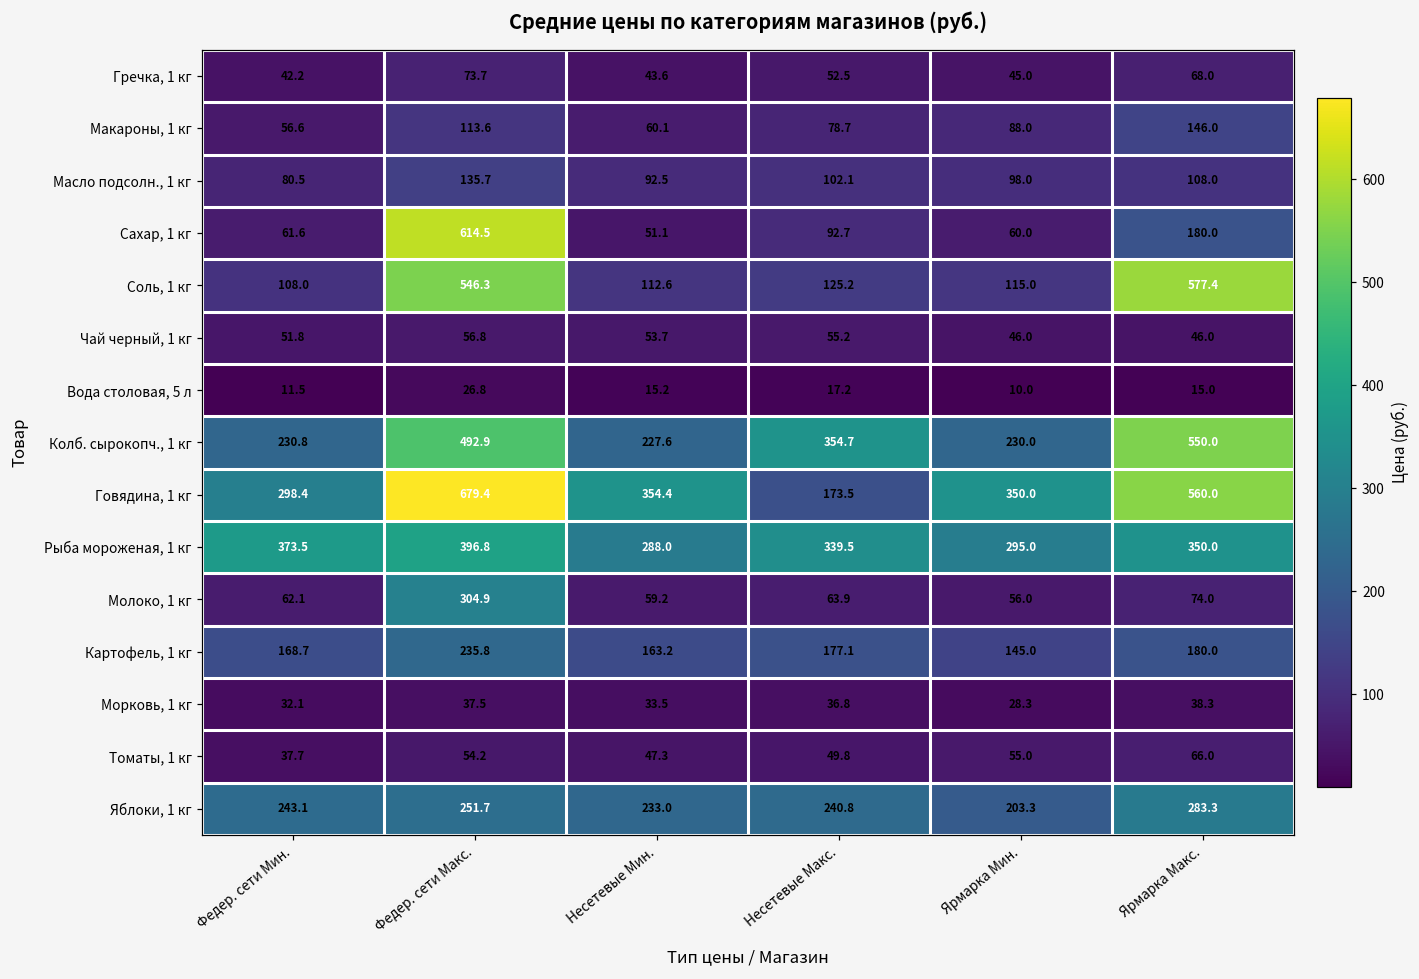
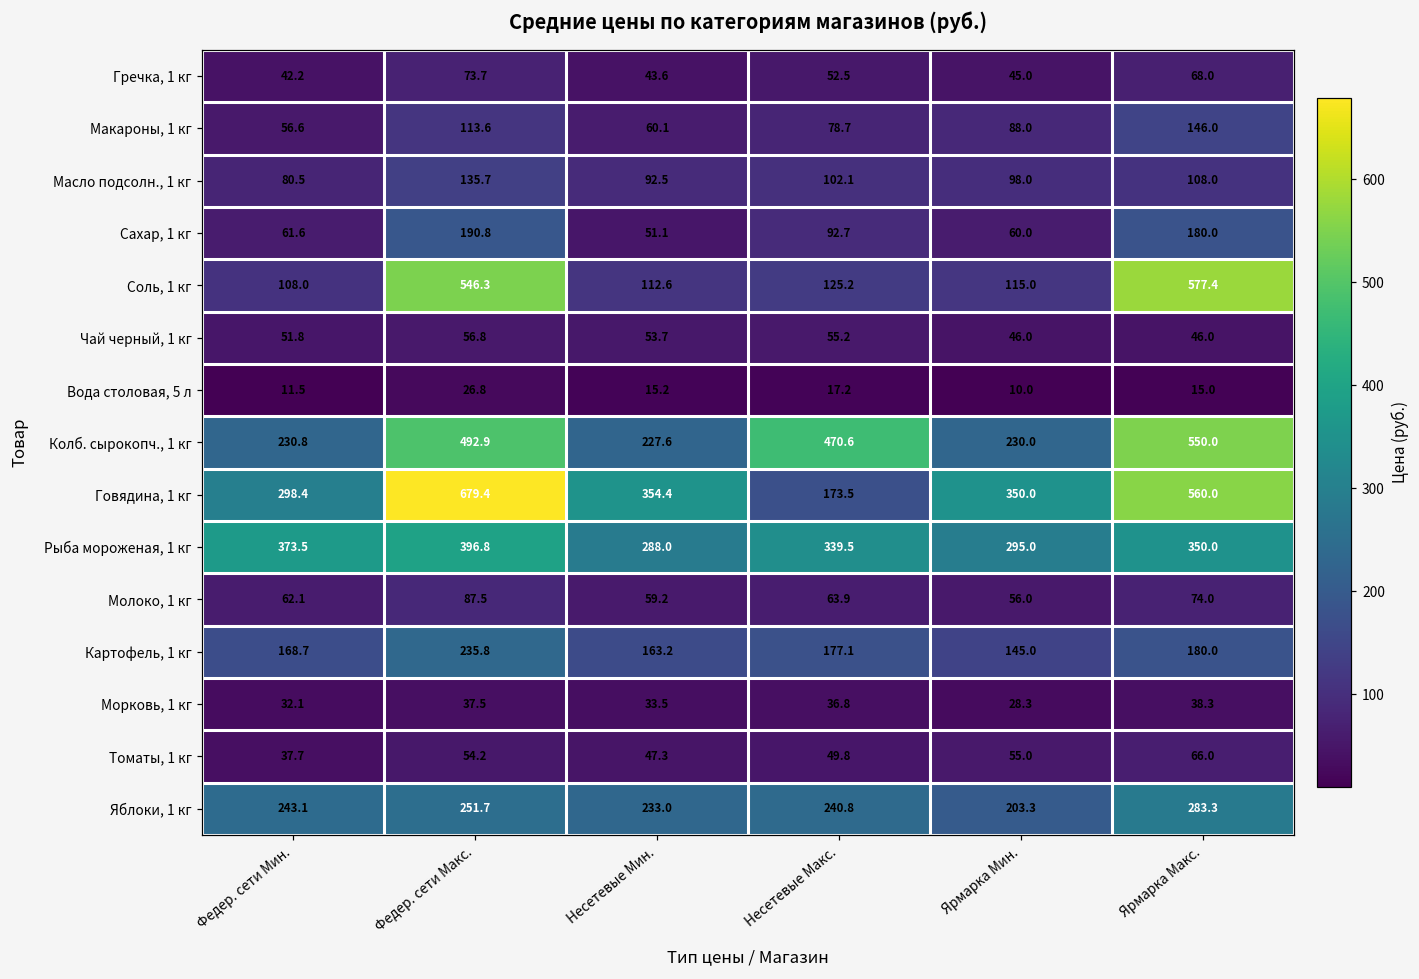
  {
    "Гречка, 1 кг": {
      "Федер. сети Мин.": 42.2,
      "Федер. сети Макс.": 73.7,
      "Несетевые Мин.": 43.6,
      "Несетевые Макс.": 52.5,
      "Ярмарка Мин.": 45.0,
      "Ярмарка Макс.": 68.0
    },
    "Макароны, 1 кг": {
      "Федер. сети Мин.": 56.6,
      "Федер. сети Макс.": 113.6,
      "Несетевые Мин.": 60.1,
      "Несетевые Макс.": 78.7,
      "Ярмарка Мин.": 88.0,
      "Ярмарка Макс.": 146.0
    },
    "Масло подсолн., 1 кг": {
      "Федер. сети Мин.": 80.5,
      "Федер. сети Макс.": 135.7,
      "Несетевые Мин.": 92.5,
      "Несетевые Макс.": 102.1,
      "Ярмарка Мин.": 98.0,
      "Ярмарка Макс.": 108.0
    },
    "Сахар, 1 кг": {
      "Федер. сети Мин.": 61.6,
-     "Федер. сети Макс.": 614.5,
+     "Федер. сети Макс.": 190.8,
      "Несетевые Мин.": 51.1,
      "Несетевые Макс.": 92.7,
      "Ярмарка Мин.": 60.0,
      "Ярмарка Макс.": 180.0
    },
    "Соль, 1 кг": {
      "Федер. сети Мин.": 108.0,
      "Федер. сети Макс.": 546.3,
      "Несетевые Мин.": 112.6,
      "Несетевые Макс.": 125.2,
      "Ярмарка Мин.": 115.0,
      "Ярмарка Макс.": 577.4
    },
    "Чай черный, 1 кг": {
      "Федер. сети Мин.": 51.8,
      "Федер. сети Макс.": 56.8,
      "Несетевые Мин.": 53.7,
      "Несетевые Макс.": 55.2,
      "Ярмарка Мин.": 46.0,
      "Ярмарка Макс.": 46.0
    },
    "Вода столовая, 5 л": {
      "Федер. сети Мин.": 11.5,
      "Федер. сети Макс.": 26.8,
      "Несетевые Мин.": 15.2,
      "Несетевые Макс.": 17.2,
      "Ярмарка Мин.": 10.0,
      "Ярмарка Макс.": 15.0
    },
    "Колб. сырокопч., 1 кг": {
      "Федер. сети Мин.": 230.8,
      "Федер. сети Макс.": 492.9,
      "Несетевые Мин.": 227.6,
-     "Несетевые Макс.": 354.7,
+     "Несетевые Макс.": 470.6,
      "Ярмарка Мин.": 230.0,
      "Ярмарка Макс.": 550.0
    },
    "Говядина, 1 кг": {
      "Федер. сети Мин.": 298.4,
      "Федер. сети Макс.": 679.4,
      "Несетевые Мин.": 354.4,
      "Несетевые Макс.": 173.5,
      "Ярмарка Мин.": 350.0,
      "Ярмарка Макс.": 560.0
    },
    "Рыба мороженая, 1 кг": {
      "Федер. сети Мин.": 373.5,
      "Федер. сети Макс.": 396.8,
      "Несетевые Мин.": 288.0,
      "Несетевые Макс.": 339.5,
      "Ярмарка Мин.": 295.0,
      "Ярмарка Макс.": 350.0
    },
    "Молоко, 1 кг": {
      "Федер. сети Мин.": 62.1,
-     "Федер. сети Макс.": 304.9,
+     "Федер. сети Макс.": 87.5,
      "Несетевые Мин.": 59.2,
      "Несетевые Макс.": 63.9,
      "Ярмарка Мин.": 56.0,
      "Ярмарка Макс.": 74.0
    },
    "Картофель, 1 кг": {
      "Федер. сети Мин.": 168.7,
      "Федер. сети Макс.": 235.8,
      "Несетевые Мин.": 163.2,
      "Несетевые Макс.": 177.1,
      "Ярмарка Мин.": 145.0,
      "Ярмарка Макс.": 180.0
    },
    "Морковь, 1 кг": {
      "Федер. сети Мин.": 32.1,
      "Федер. сети Макс.": 37.5,
      "Несетевые Мин.": 33.5,
      "Несетевые Макс.": 36.8,
      "Ярмарка Мин.": 28.3,
      "Ярмарка Макс.": 38.3
    },
    "Томаты, 1 кг": {
      "Федер. сети Мин.": 37.7,
      "Федер. сети Макс.": 54.2,
      "Несетевые Мин.": 47.3,
      "Несетевые Макс.": 49.8,
      "Ярмарка Мин.": 55.0,
      "Ярмарка Макс.": 66.0
    },
    "Яблоки, 1 кг": {
      "Федер. сети Мин.": 243.1,
      "Федер. сети Макс.": 251.7,
      "Несетевые Мин.": 233.0,
      "Несетевые Макс.": 240.8,
      "Ярмарка Мин.": 203.3,
      "Ярмарка Макс.": 283.3
    }
  }
